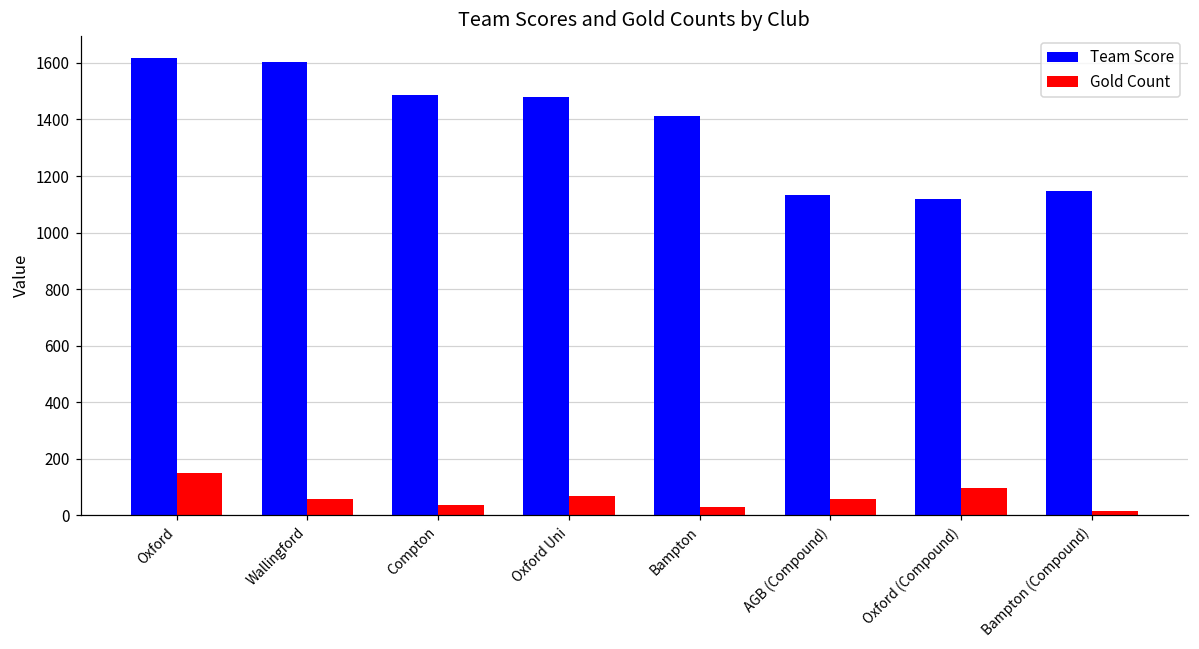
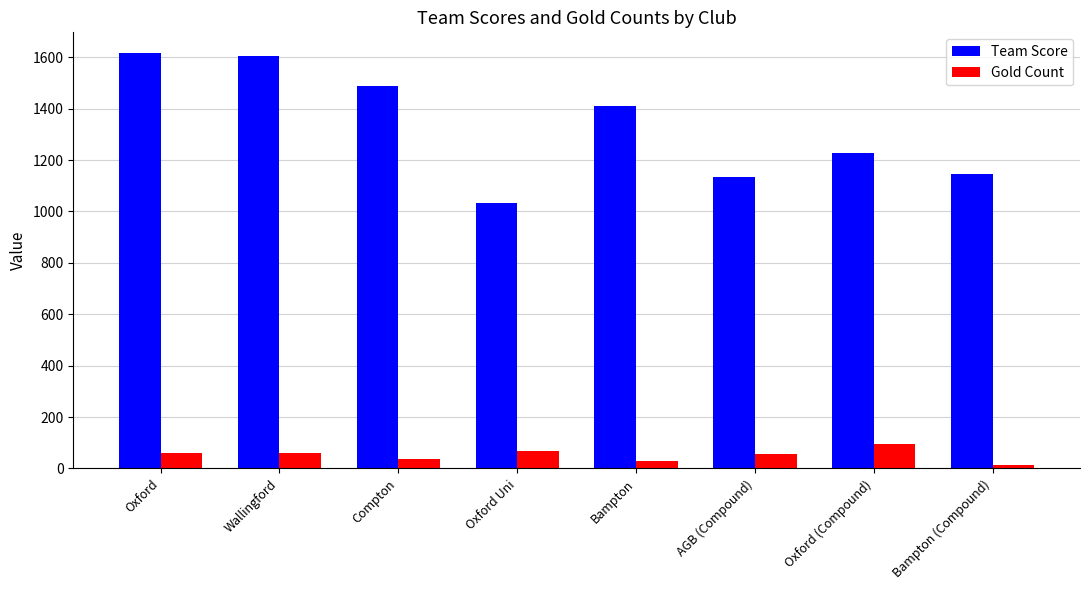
  {
    "Team Score": {
      "Oxford": 1620,
      "Wallingford": 1600,
      "Compton": 1490,
-     "Oxford Uni": 1480,
+     "Oxford Uni": 1030,
      "Bampton": 1410,
      "AGB (Compound)": 1130,
-     "Oxford (Compound)": 1120,
+     "Oxford (Compound)": 1230,
      "Bampton (Compound)": 1150
    },
    "Gold Count": {
-     "Oxford": 150,
+     "Oxford": 60,
      "Wallingford": 60,
      "Compton": 40,
      "Oxford Uni": 70,
      "Bampton": 30,
      "AGB (Compound)": 60,
      "Oxford (Compound)": 100,
      "Bampton (Compound)": 20
    }
  }
